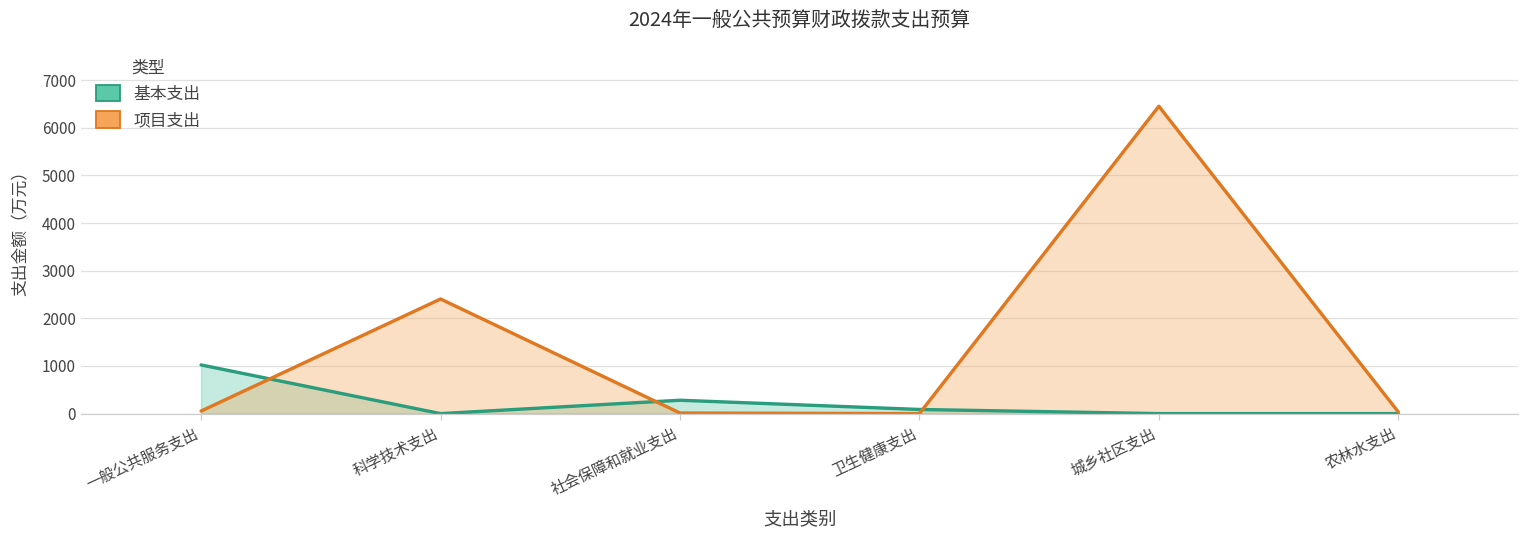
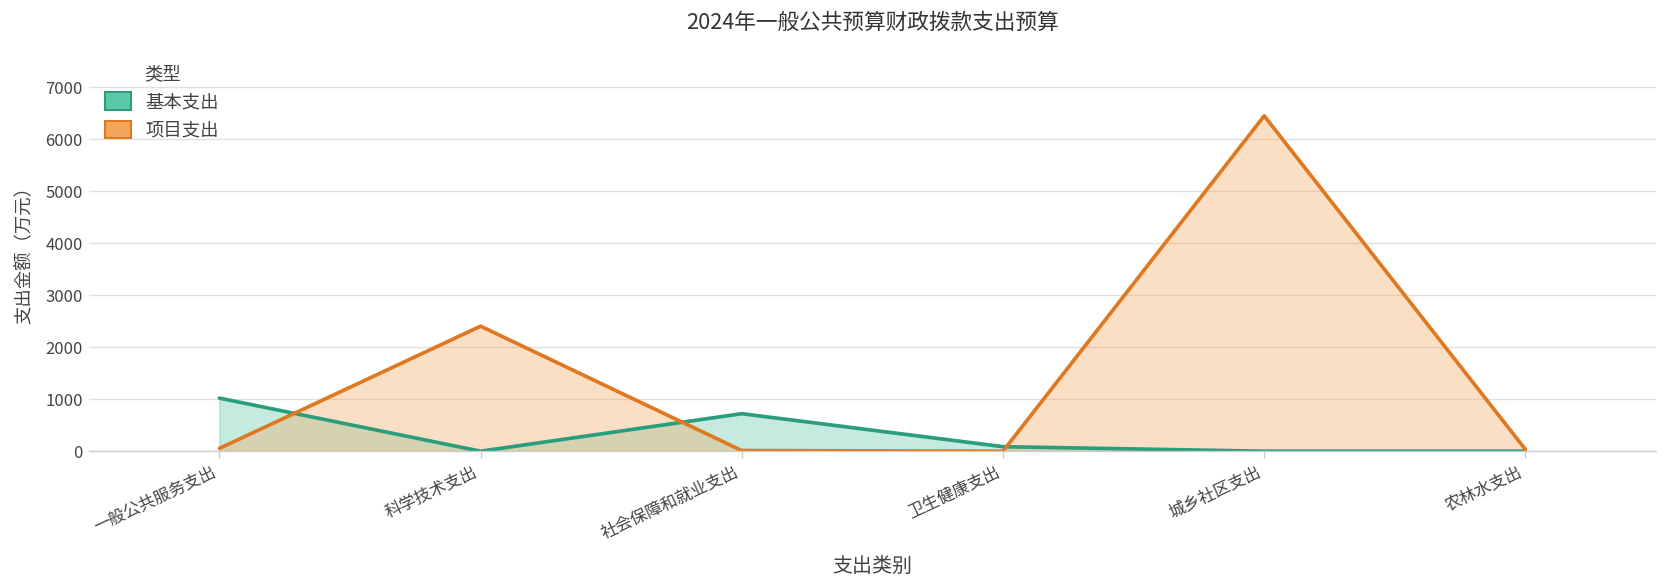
  {
    "基本支出": {
      "一般公共服务支出": 1000,
      "科学技术支出": 0,
-     "社会保障和就业支出": 300,
+     "社会保障和就业支出": 700,
      "卫生健康支出": 100,
      "城乡社区支出": 0
    },
    "项目支出": {
      "一般公共服务支出": 100,
      "科学技术支出": 2400,
      "社会保障和就业支出": 0,
      "卫生健康支出": 0,
      "城乡社区支出": 6500
    }
  }
